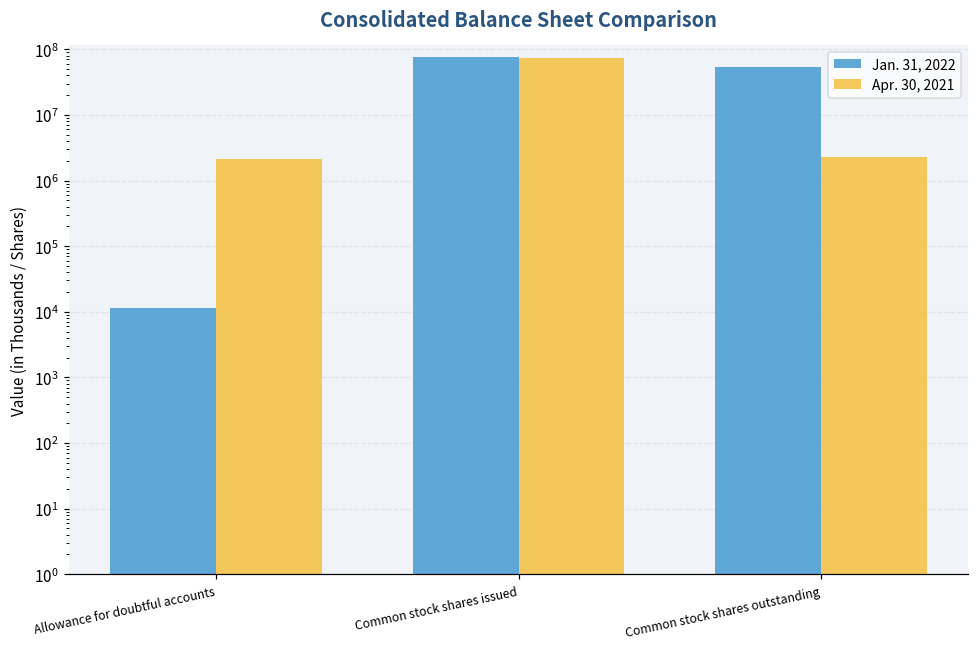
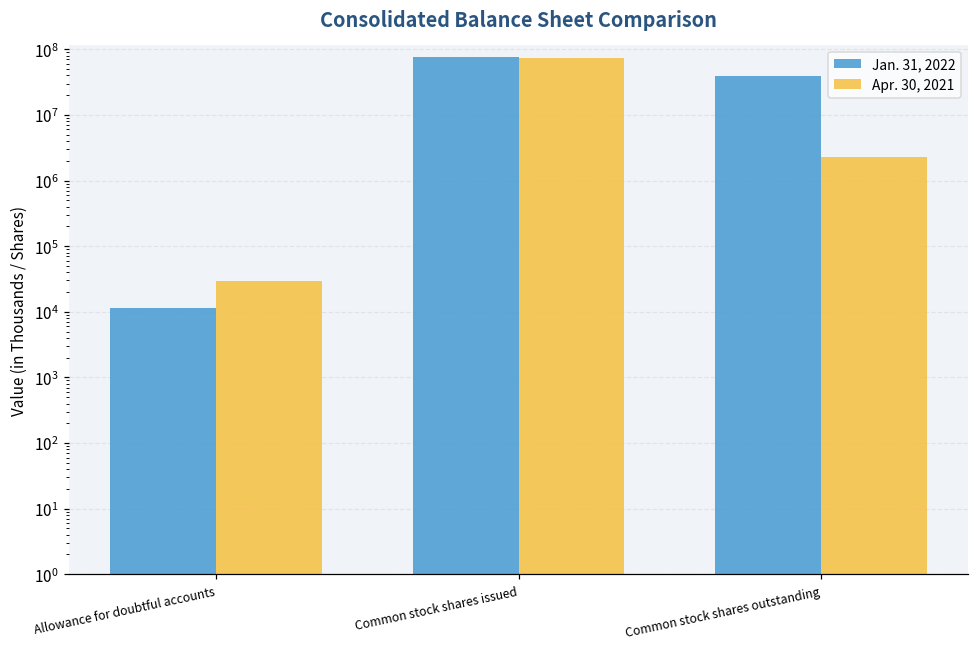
  {
    "Jan. 31, 2022": {
      "Allowance for doubtful accounts": 11000,
      "Common stock shares issued": 80000000,
-     "Common stock shares outstanding": 50000000
+     "Common stock shares outstanding": 40000000
    },
    "Apr. 30, 2021": {
-     "Allowance for doubtful accounts": 2100000,
+     "Allowance for doubtful accounts": 30000,
      "Common stock shares issued": 70000000,
      "Common stock shares outstanding": 2300000
    }
  }
